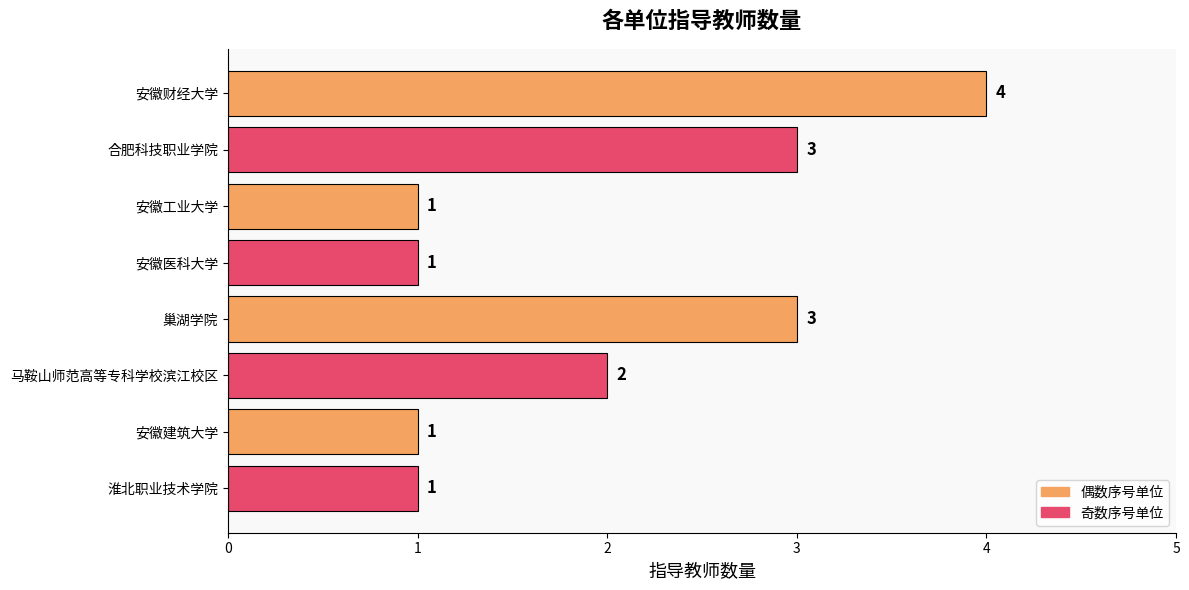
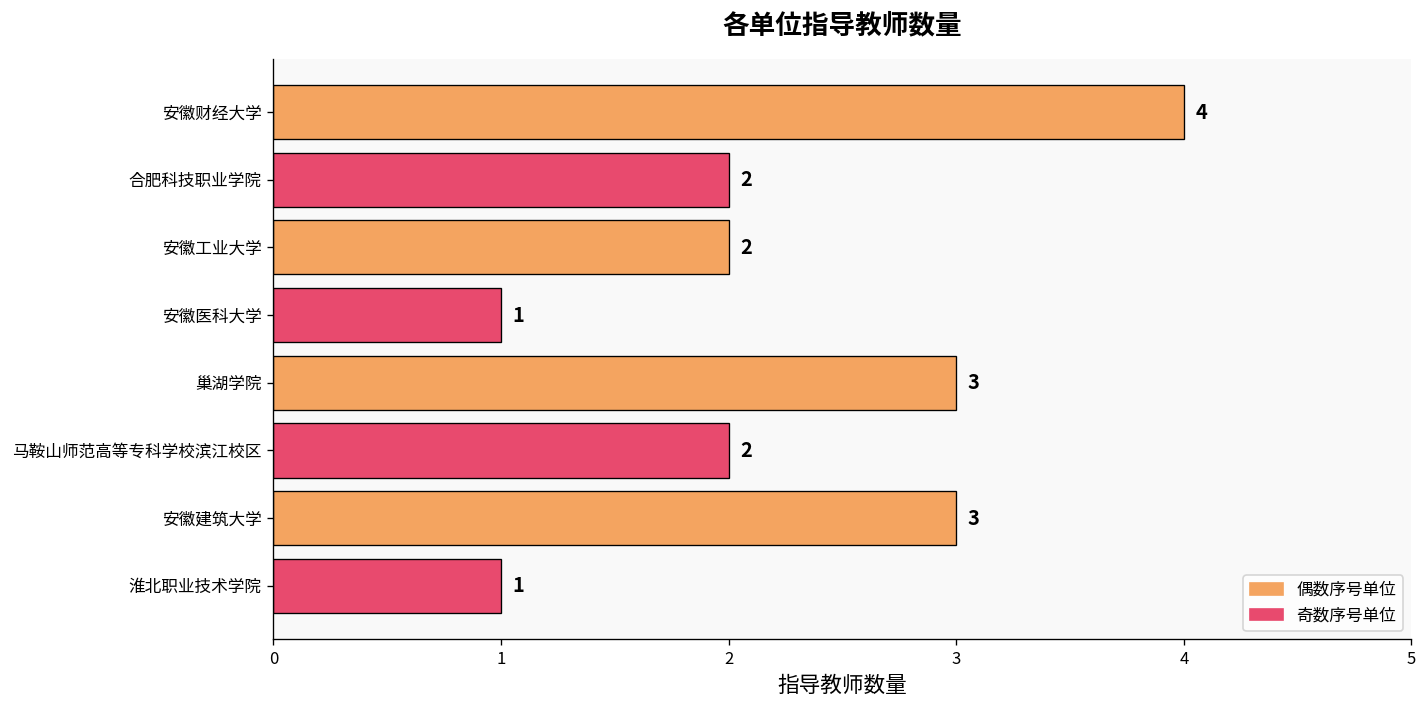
  {
    "安徽财经大学": 4,
-   "合肥科技职业学院": 3,
-   "安徽工业大学": 1,
+   "合肥科技职业学院": 2,
+   "安徽工业大学": 2,
    "安徽医科大学": 1,
    "巢湖学院": 3,
    "马鞍山师范高等专科学校滨江校区": 2,
-   "安徽建筑大学": 1,
+   "安徽建筑大学": 3,
    "淮北职业技术学院": 1
  }
